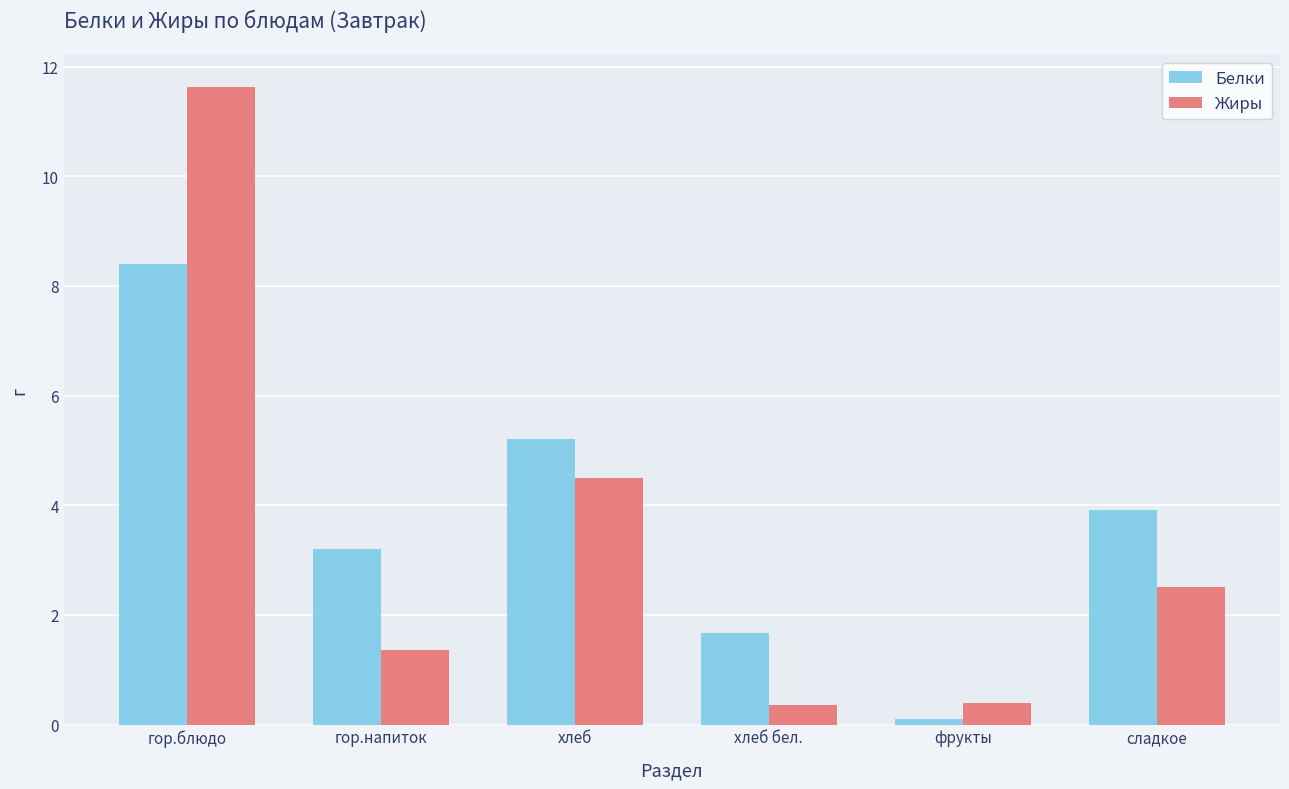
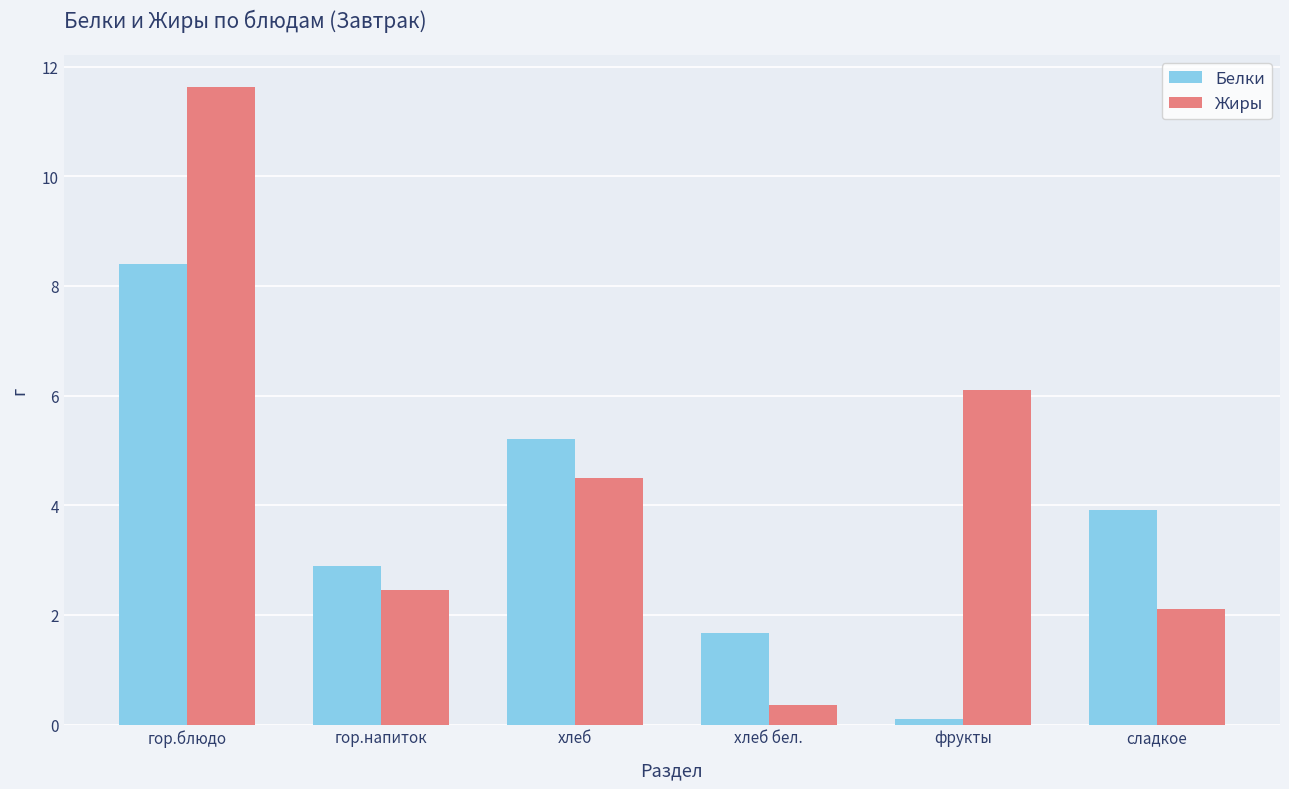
  {
    "Белки": {
      "гор.блюдо": 8.4,
-     "гор.напиток": 3.2,
+     "гор.напиток": 2.9,
      "хлеб": 5.2,
      "хлеб бел.": 1.7,
      "фрукты": 0.1,
      "сладкое": 3.9
    },
    "Жиры": {
      "гор.блюдо": 11.6,
-     "гор.напиток": 1.4,
+     "гор.напиток": 2.5,
      "хлеб": 4.5,
      "хлеб бел.": 0.4,
-     "фрукты": 0.4,
-     "сладкое": 2.5
+     "фрукты": 6.1,
+     "сладкое": 2.1
    }
  }
